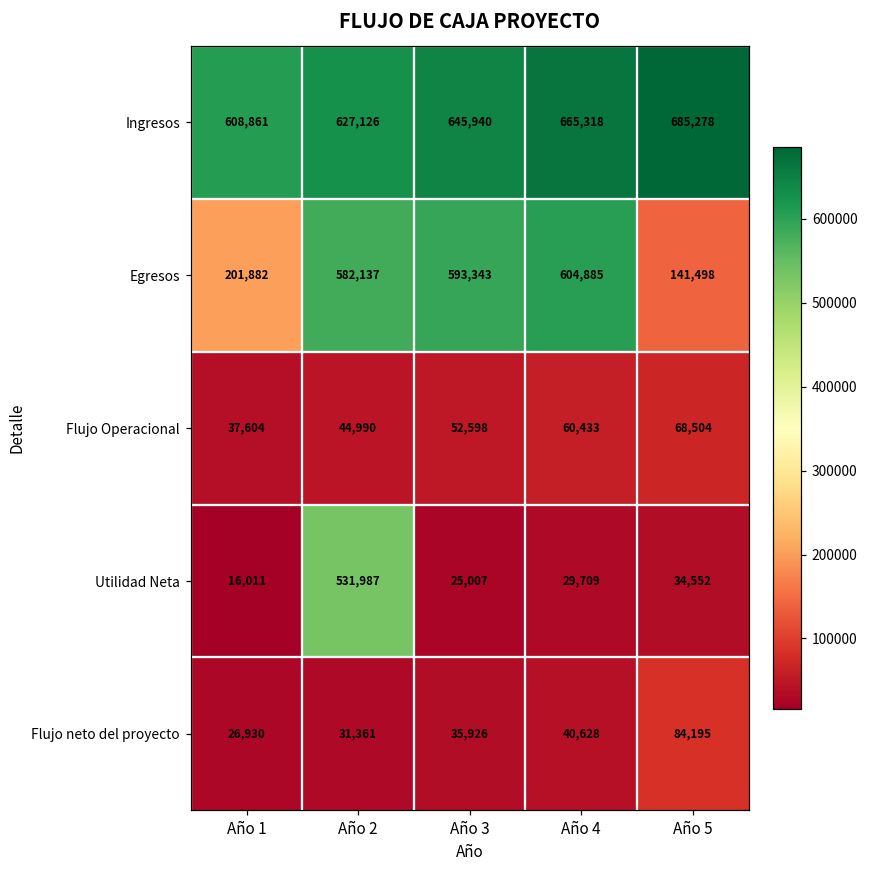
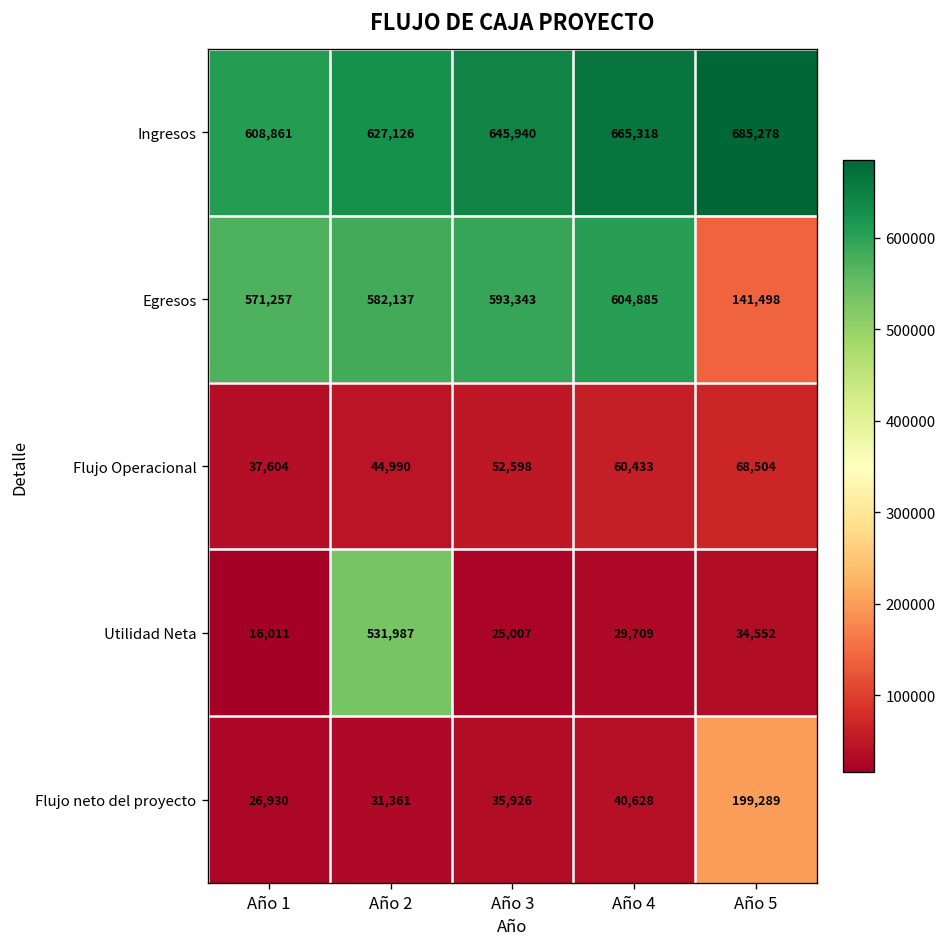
  {
    "Ingresos": {
      "Año 1": "608,861",
      "Año 2": "627,126",
      "Año 3": "645,940",
      "Año 4": "665,318",
      "Año 5": "685,278"
    },
    "Egresos": {
-     "Año 1": "201,882",
+     "Año 1": "571,257",
      "Año 2": "582,137",
      "Año 3": "593,343",
      "Año 4": "604,885",
      "Año 5": "141,498"
    },
    "Flujo Operacional": {
      "Año 1": "37,604",
      "Año 2": "44,990",
      "Año 3": "52,598",
      "Año 4": "60,433",
      "Año 5": "68,504"
    },
    "Utilidad Neta": {
      "Año 1": "16,011",
      "Año 2": "531,987",
      "Año 3": "25,007",
      "Año 4": "29,709",
      "Año 5": "34,552"
    },
    "Flujo neto del proyecto": {
      "Año 1": "26,930",
      "Año 2": "31,361",
      "Año 3": "35,926",
      "Año 4": "40,628",
-     "Año 5": "84,195"
+     "Año 5": "199,289"
    }
  }
